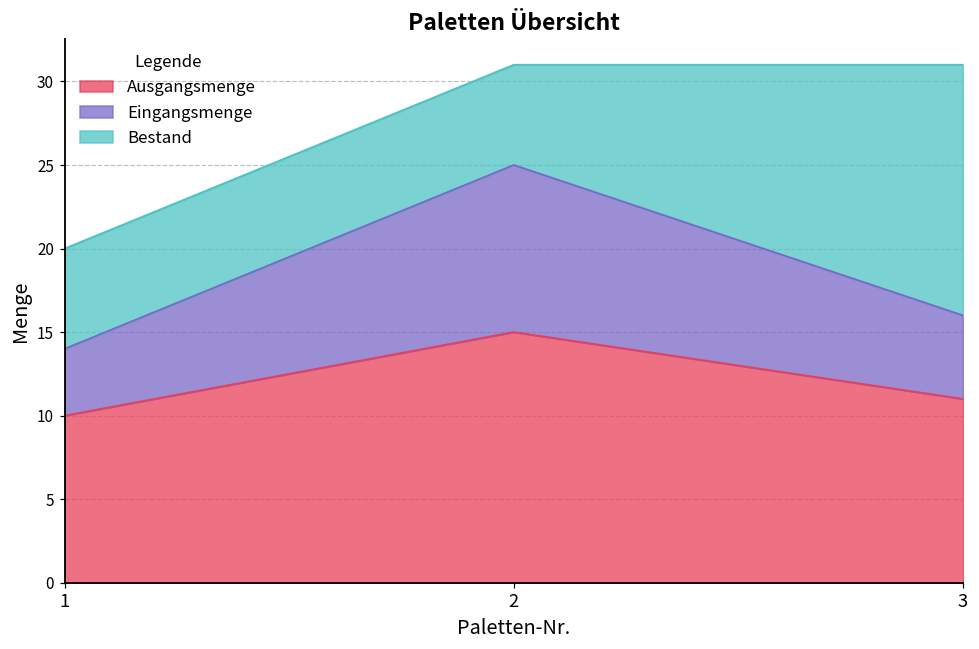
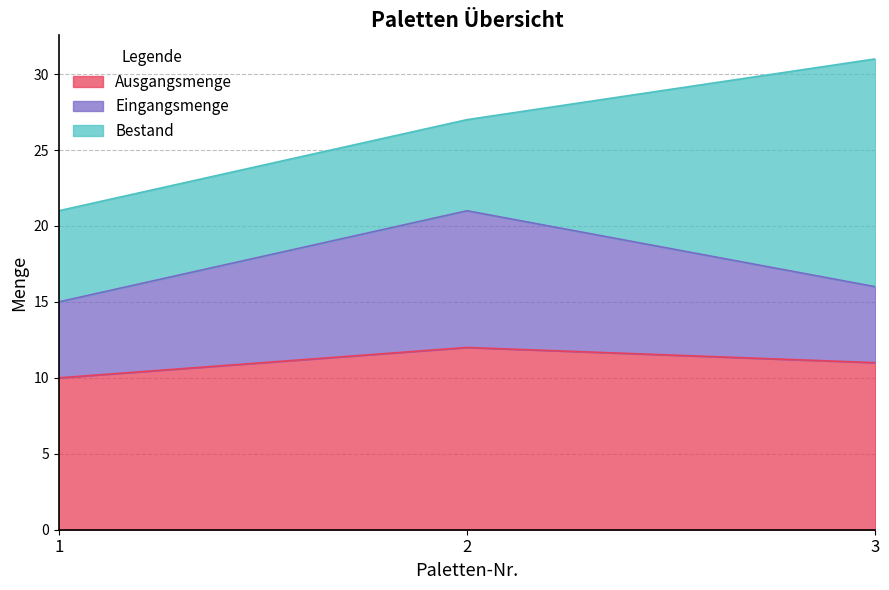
  {
    "Ausgangsmenge": {
      "1": 10,
-     "2": 15,
+     "2": 12,
      "3": 11
    },
    "Eingangsmenge": {
-     "1": 4,
-     "2": 10,
+     "1": 5,
+     "2": 9,
      "3": 5
    },
    "Bestand": {
      "1": 6,
      "2": 6,
      "3": 15
    }
  }
